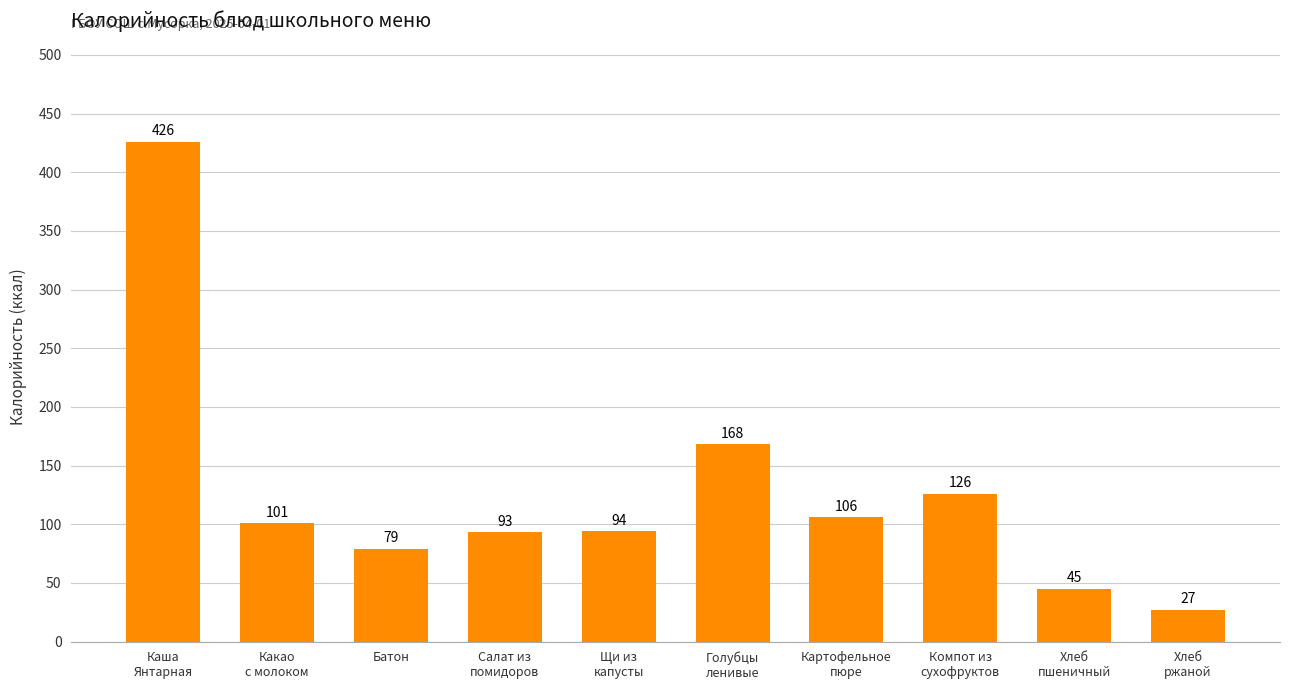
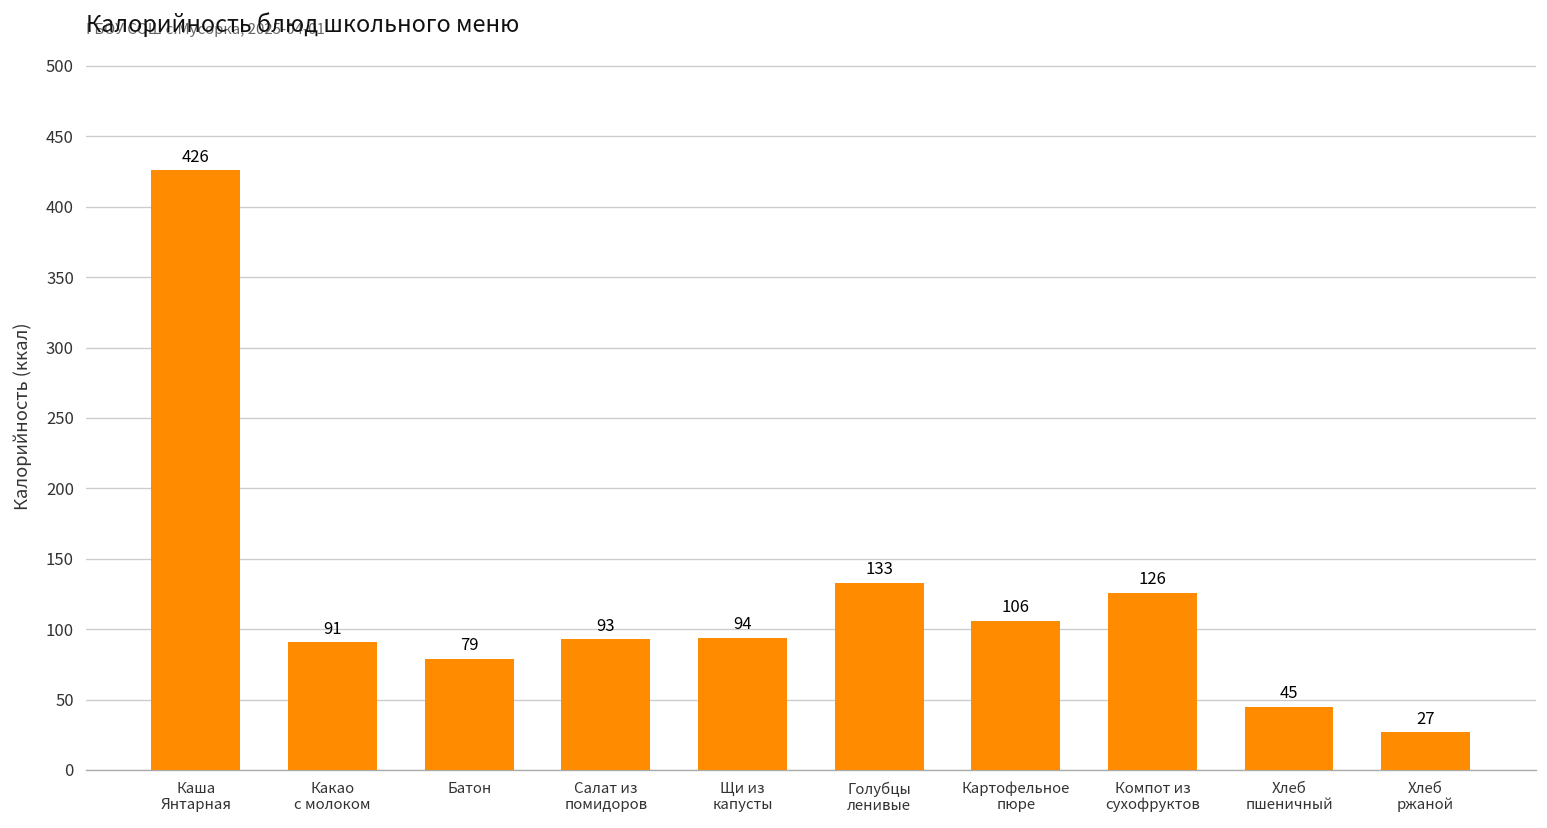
  {
    "Каша Янтарная": 426,
-   "Какао с молоком": 101,
+   "Какао с молоком": 91,
    "Батон": 79,
    "Салат из помидоров": 93,
    "Щи из капусты": 94,
-   "Голубцы ленивые": 168,
+   "Голубцы ленивые": 133,
    "Картофельное пюре": 106,
    "Компот из сухофруктов": 126,
    "Хлеб пшеничный": 45,
    "Хлеб ржаной": 27
  }
